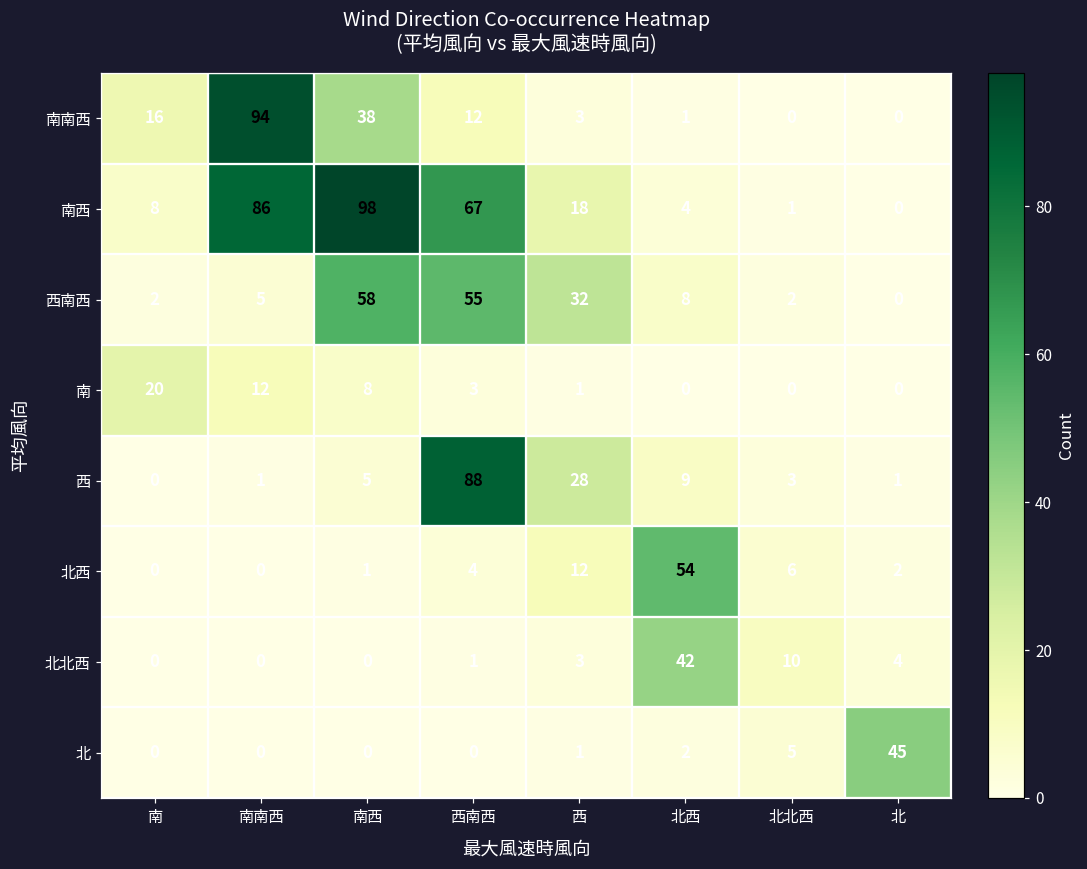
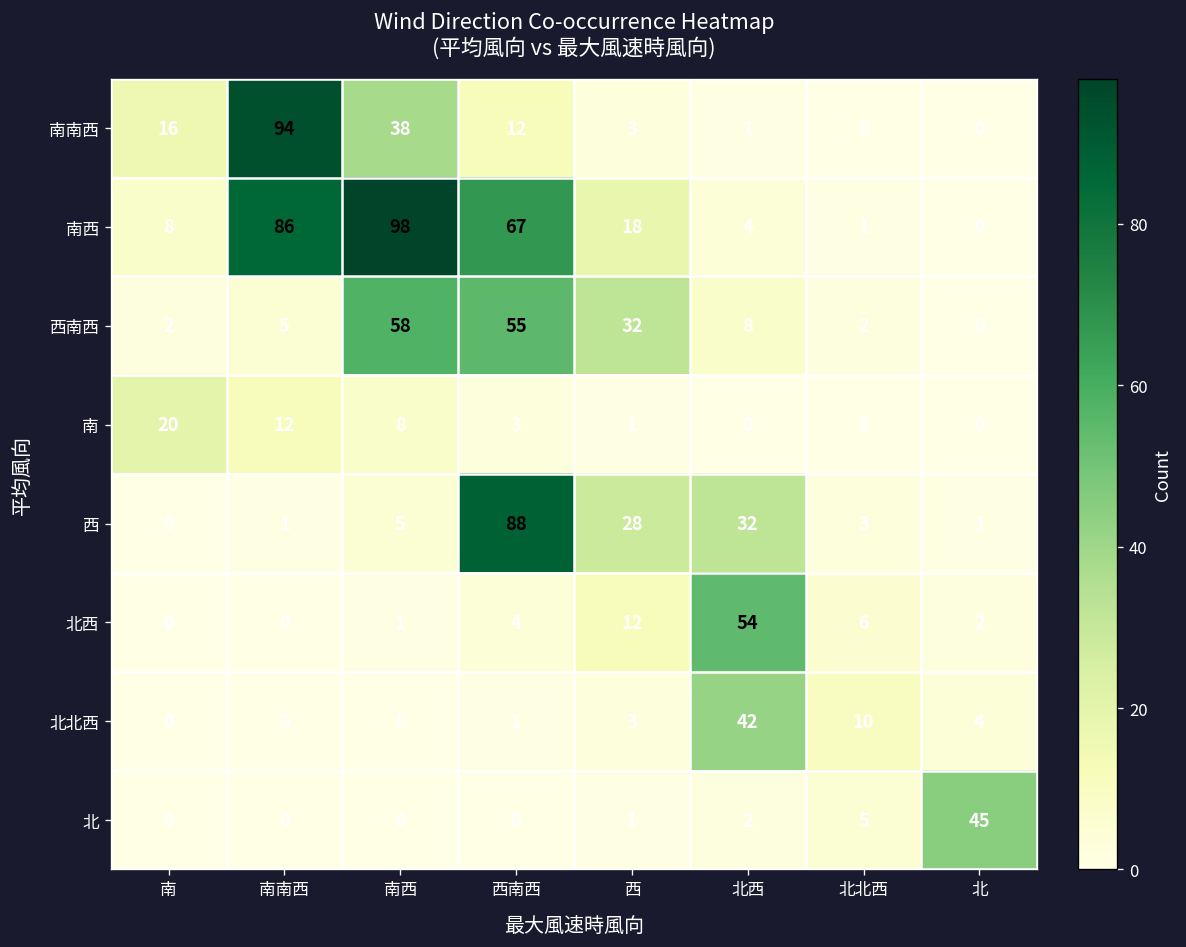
  {
    "南南西": {
      "南": 16,
      "南南西": 94,
      "南西": 38,
      "西南西": 12
    },
    "南西": {
      "南": 8,
      "南南西": 86,
      "南西": 98,
      "西南西": 67,
      "西": 18
    },
    "西南西": {
      "南西": 58,
      "西南西": 55,
      "西": 32,
      "北西": 8
    },
    "南": {
      "南": 20,
      "南南西": 12,
      "南西": 8
    },
    "西": {
      "西南西": 88,
      "西": 28,
-     "北西": 9
+     "北西": 32
    },
    "北西": {
      "西": 12,
      "北西": 54
    },
    "北北西": {
      "北西": 42,
      "北北西": 10
    },
    "北": {
      "北": 45
    }
  }
